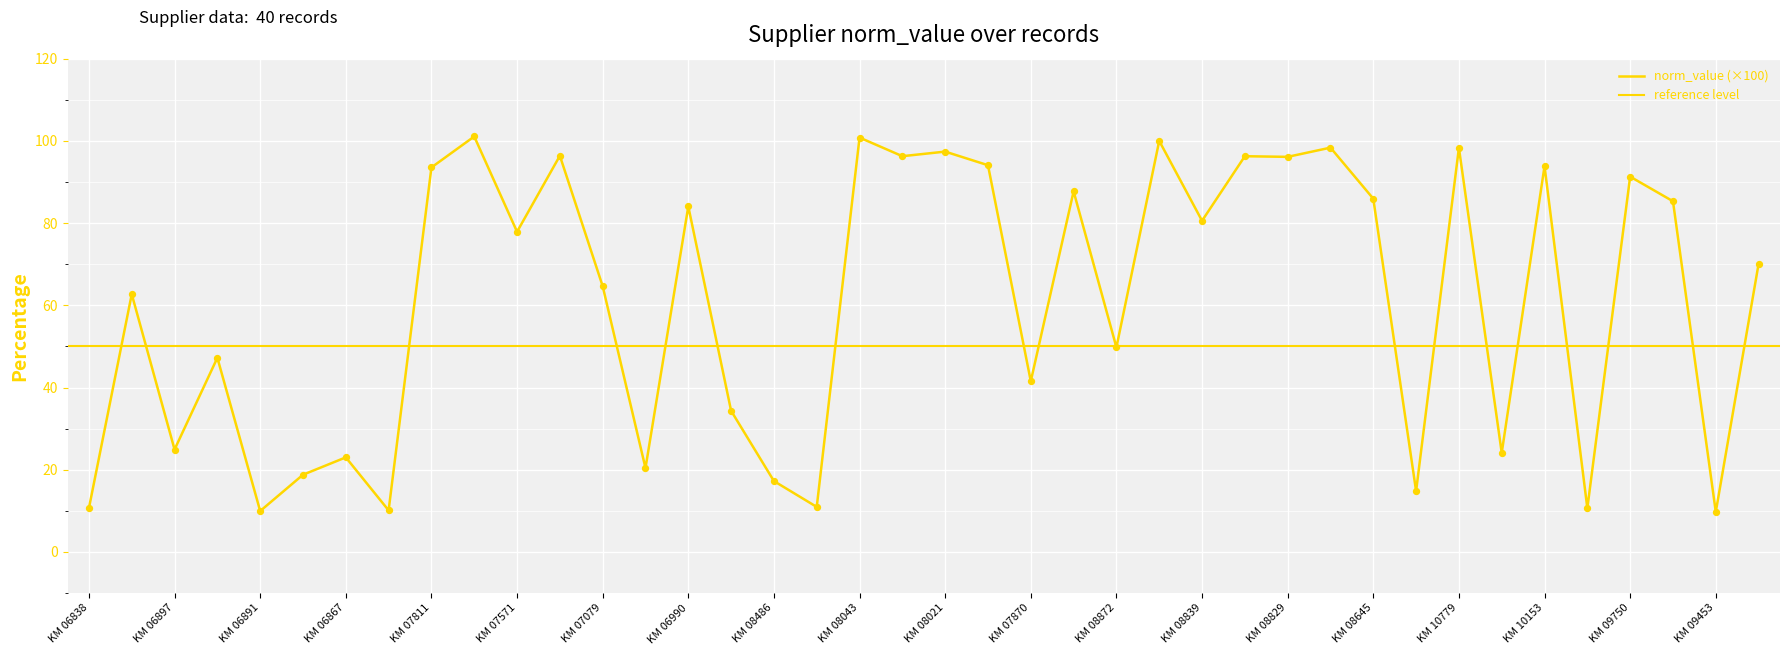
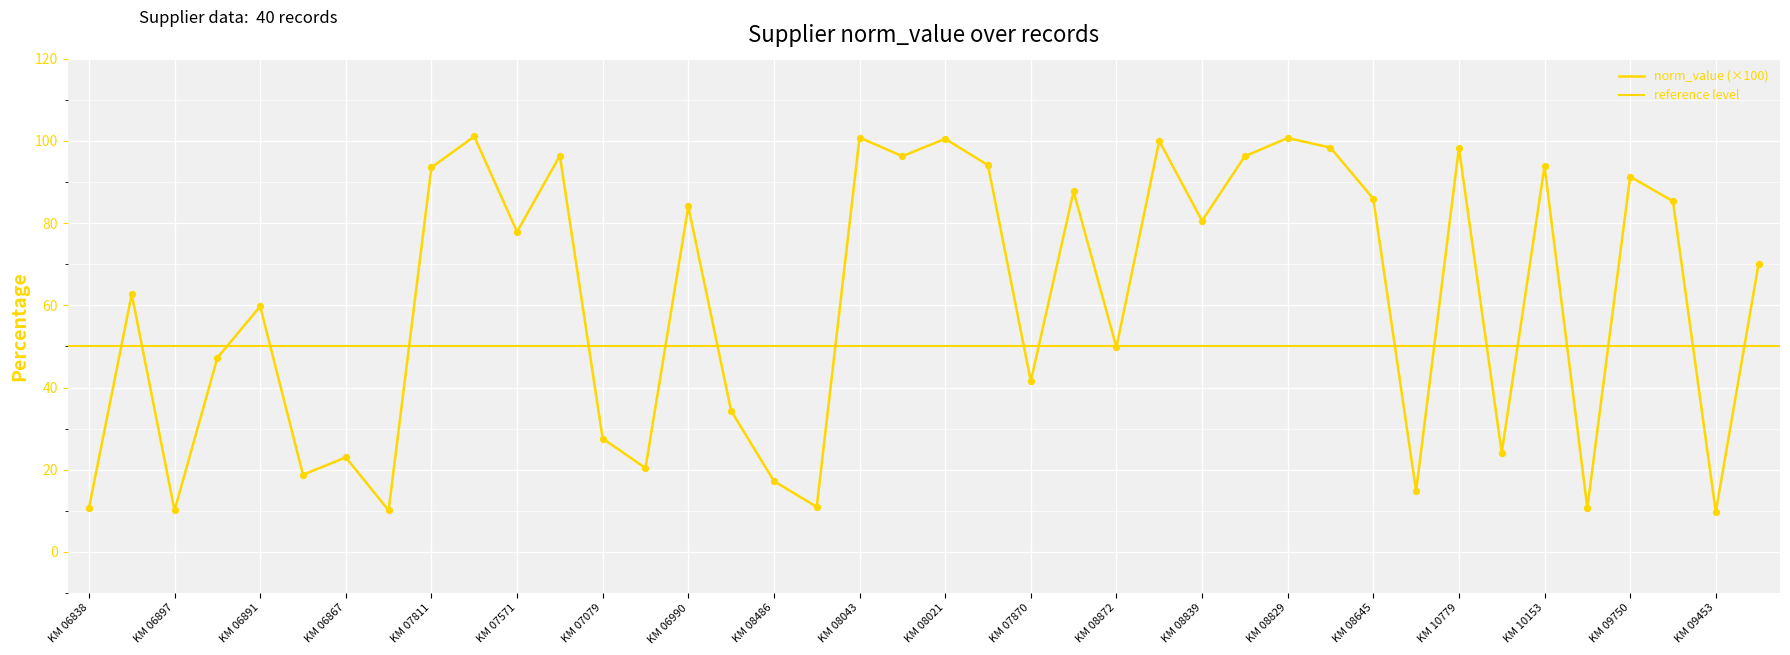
  {
    "KM 06838": 11,
-   "KM 06897": 25,
-   "KM 06891": 10,
+   "KM 06897": 10,
+   "KM 06891": 60,
    "KM 06867": 23,
    "KM 07811": 94,
    "KM 07571": 78,
-   "KM 07079": 65,
+   "KM 07079": 28,
    "KM 06990": 84,
    "KM 08486": 17,
    "KM 08043": 101,
-   "KM 08021": 97,
+   "KM 08021": 101,
    "KM 07870": 42,
    "KM 08872": 50,
    "KM 08839": 81,
-   "KM 08829": 96,
+   "KM 08829": 101,
    "KM 08645": 86,
    "KM 10779": 98,
    "KM 10153": 94,
    "KM 09750": 91,
    "KM 09453": 10
  }
